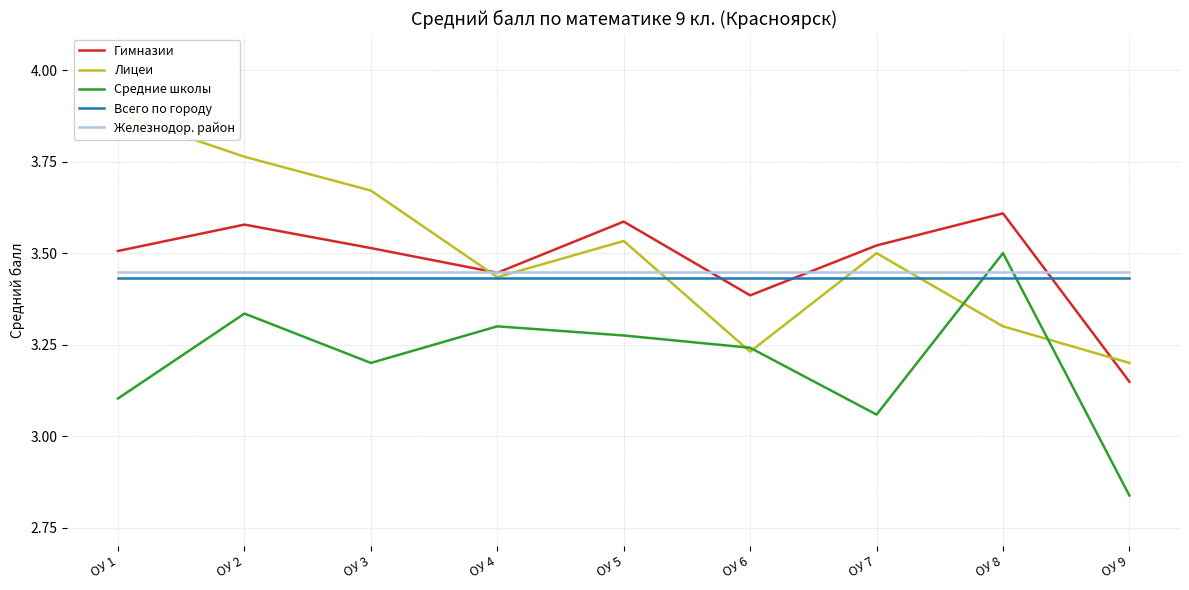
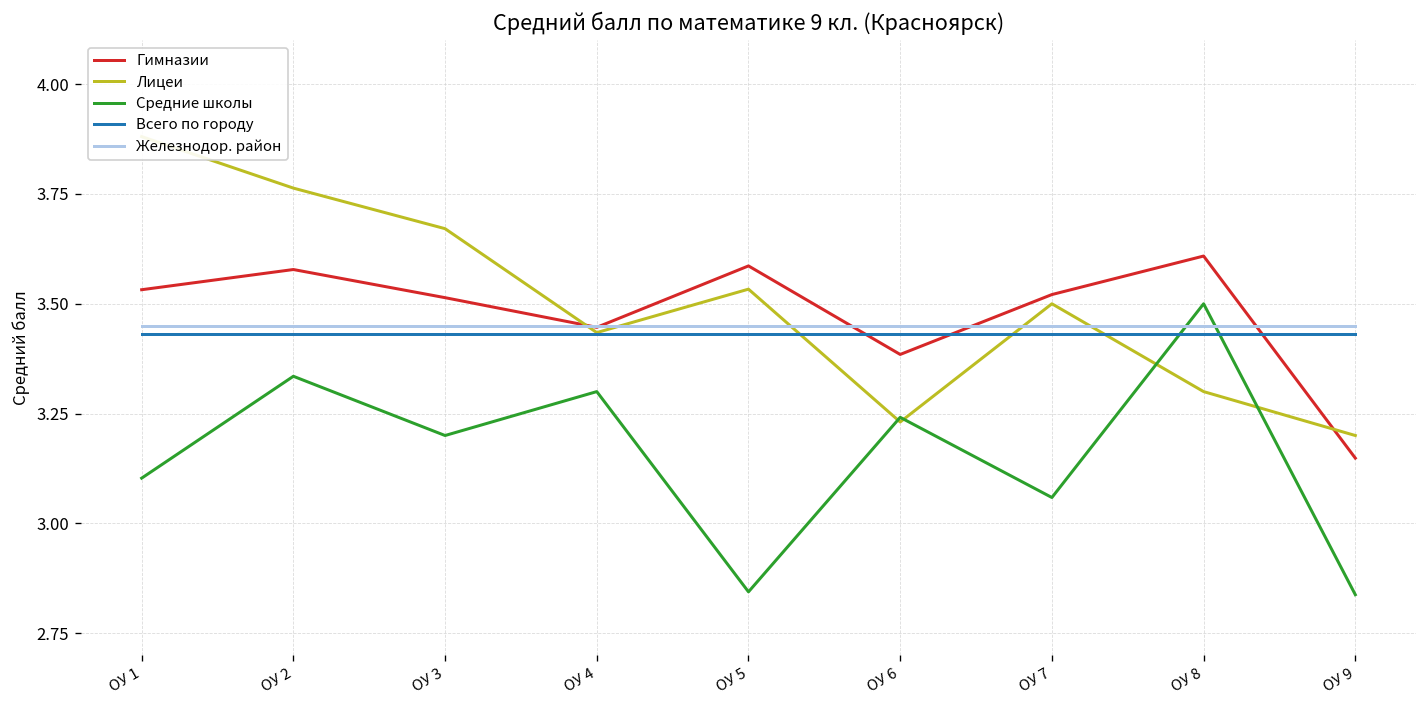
  {
    "Гимназии": {
-     "ОУ 1": 3.51,
+     "ОУ 1": 3.53,
      "ОУ 2": 3.58,
      "ОУ 3": 3.51,
      "ОУ 5": 3.59,
      "ОУ 6": 3.38,
      "ОУ 7": 3.52,
      "ОУ 8": 3.61,
      "ОУ 9": 3.15
    },
    "Лицеи": {
      "ОУ 2": 3.76,
      "ОУ 3": 3.67,
      "ОУ 5": 3.53,
      "ОУ 6": 3.23,
      "ОУ 7": 3.50,
      "ОУ 8": 3.30,
      "ОУ 9": 3.20
    },
    "Средние школы": {
      "ОУ 1": 3.10,
      "ОУ 2": 3.33,
      "ОУ 3": 3.20,
      "ОУ 4": 3.30,
-     "ОУ 5": 3.28,
+     "ОУ 5": 2.84,
      "ОУ 6": 3.24,
      "ОУ 7": 3.06,
      "ОУ 8": 3.50,
      "ОУ 9": 2.84
    },
    "Всего по городу": {
      "ОУ 1": 3.43,
      "ОУ 2": 3.43,
      "ОУ 3": 3.43,
      "ОУ 5": 3.43,
      "ОУ 6": 3.43,
      "ОУ 7": 3.43,
      "ОУ 8": 3.43,
      "ОУ 9": 3.43
    },
    "Железнодор. район": {
      "ОУ 1": 3.45,
      "ОУ 2": 3.45,
      "ОУ 3": 3.45,
      "ОУ 5": 3.45,
      "ОУ 6": 3.45,
      "ОУ 7": 3.45,
      "ОУ 8": 3.45,
      "ОУ 9": 3.45
    }
  }
